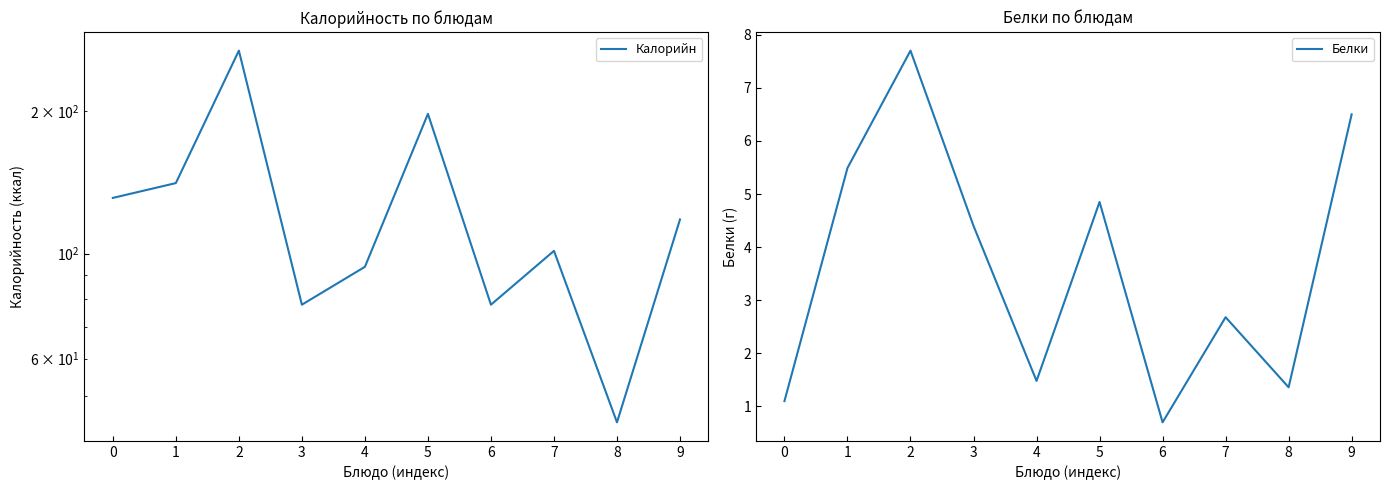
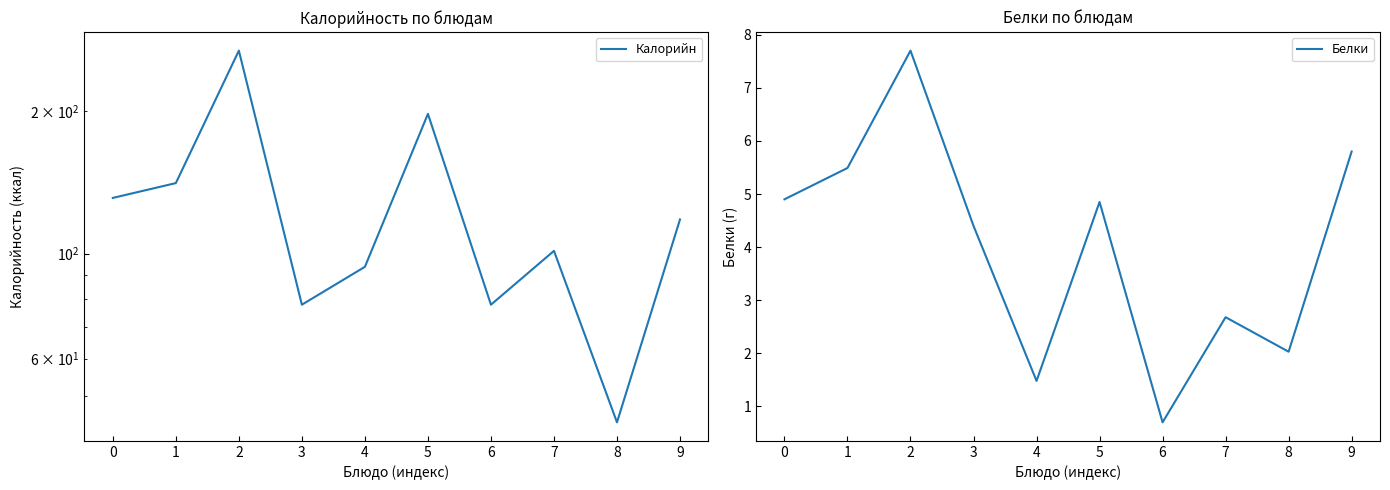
  {
    "Белки по блюдам": {
-     "0": 1.1,
+     "0": 4.9,
      "1": 5.5,
      "2": 7.7,
      "3": 4.4,
      "4": 1.5,
      "5": 4.9,
      "6": 0.7,
      "7": 2.7,
-     "8": 1.4,
-     "9": 6.5
+     "8": 2.0,
+     "9": 5.8
    }
  }
